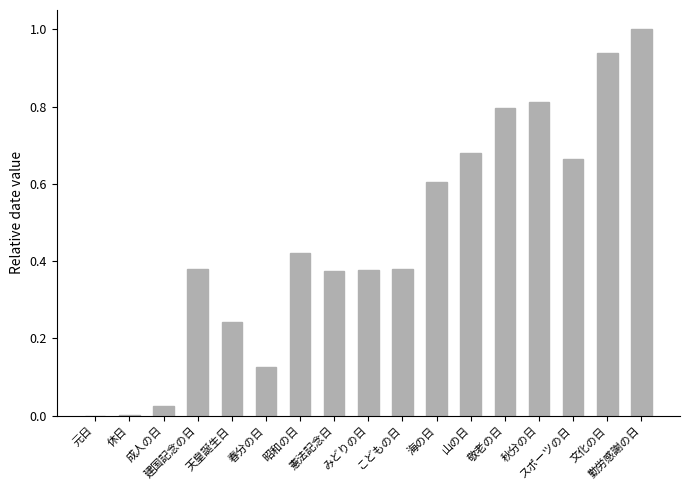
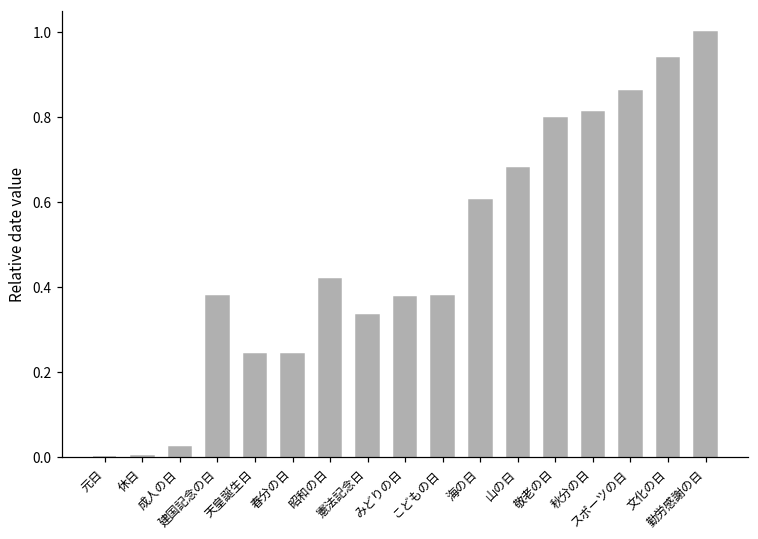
  {
    "元日": 0.00,
    "成人の日": 0.02,
    "建国記念の日": 0.38,
    "天皇誕生日": 0.24,
-   "春分の日": 0.13,
+   "春分の日": 0.24,
    "昭和の日": 0.42,
-   "憲法記念日": 0.37,
+   "憲法記念日": 0.33,
    "みどりの日": 0.38,
    "こどもの日": 0.38,
    "海の日": 0.60,
    "山の日": 0.68,
    "敬老の日": 0.80,
    "秋分の日": 0.81,
-   "スポーツの日": 0.67,
+   "スポーツの日": 0.86,
    "文化の日": 0.94,
    "勤労感謝の日": 1.00
  }
